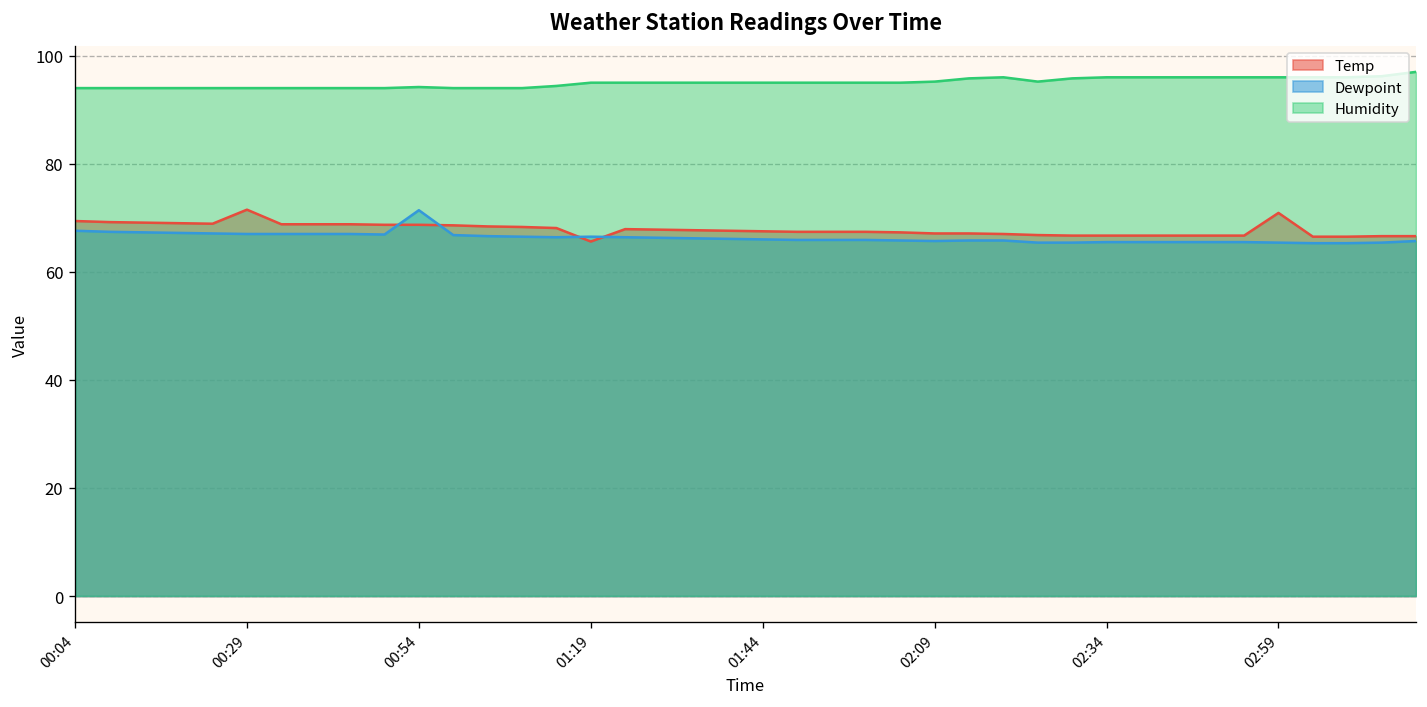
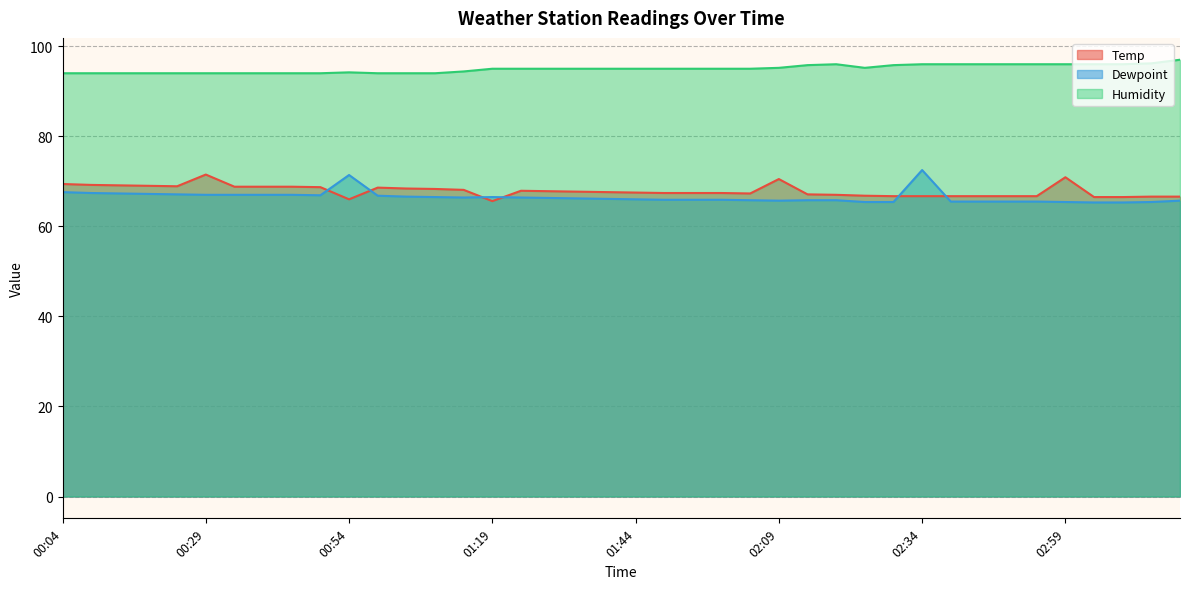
  {
    "Temp": {
      "00:04": 69,
      "00:29": 72,
-     "00:54": 69,
+     "00:54": 66,
      "01:19": 66,
      "01:44": 68,
-     "02:09": 67,
+     "02:09": 71,
      "02:34": 67,
      "02:59": 71
    },
    "Dewpoint": {
      "00:04": 68,
      "00:29": 67,
      "00:54": 71,
      "01:19": 67,
      "01:44": 66,
      "02:09": 66,
-     "02:34": 66,
+     "02:34": 73,
      "02:59": 65
    },
    "Humidity": {
      "00:04": 94,
      "00:29": 94,
      "00:54": 94,
      "01:19": 95,
      "01:44": 95,
      "02:09": 95,
      "02:34": 96,
      "02:59": 96
    }
  }
